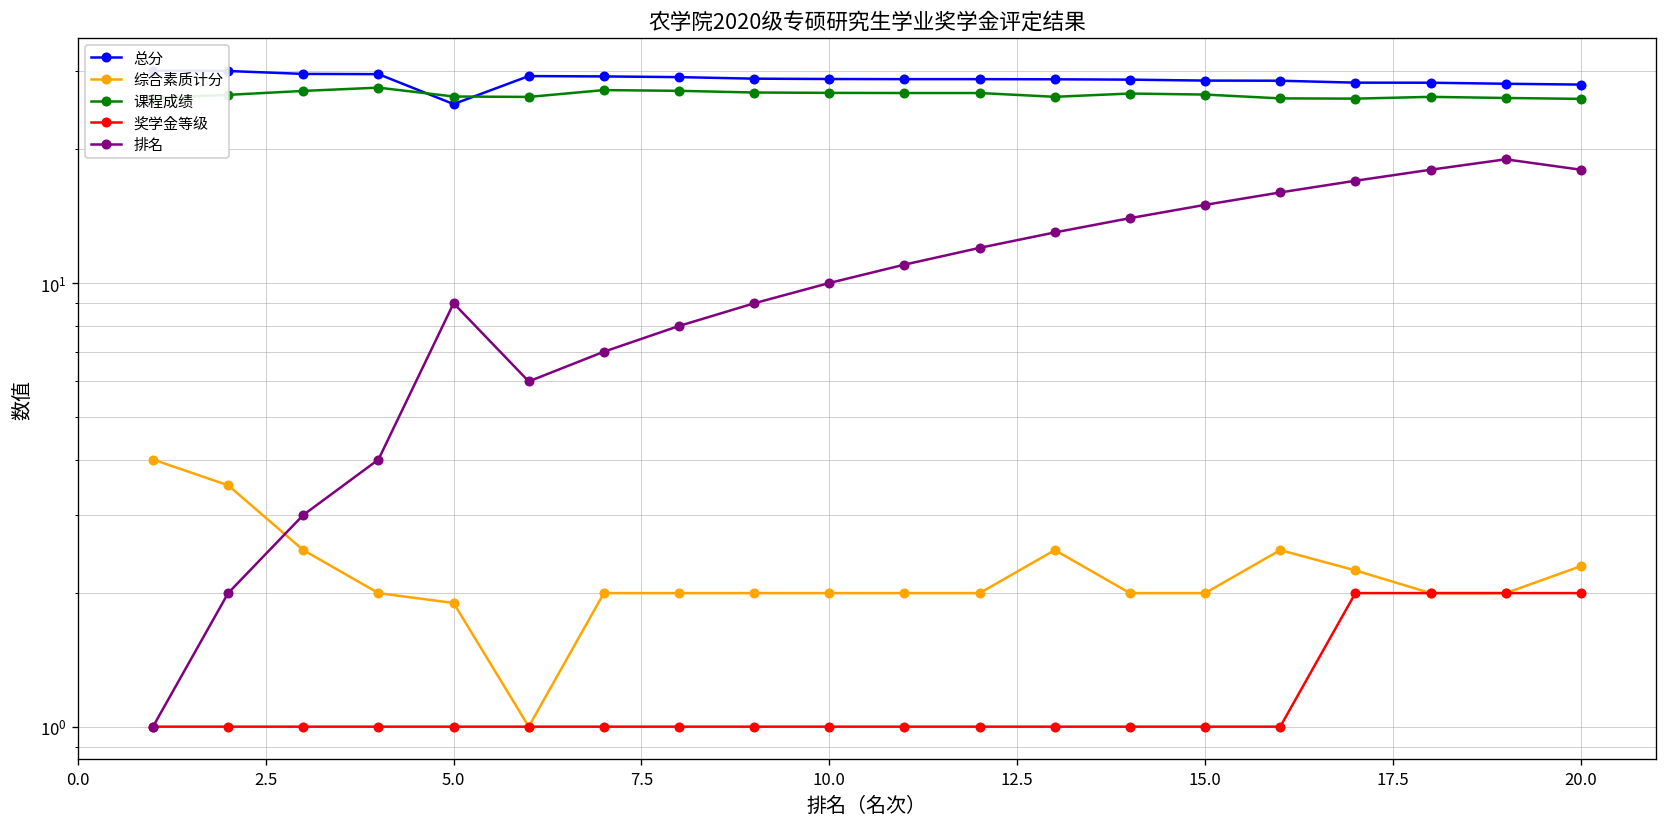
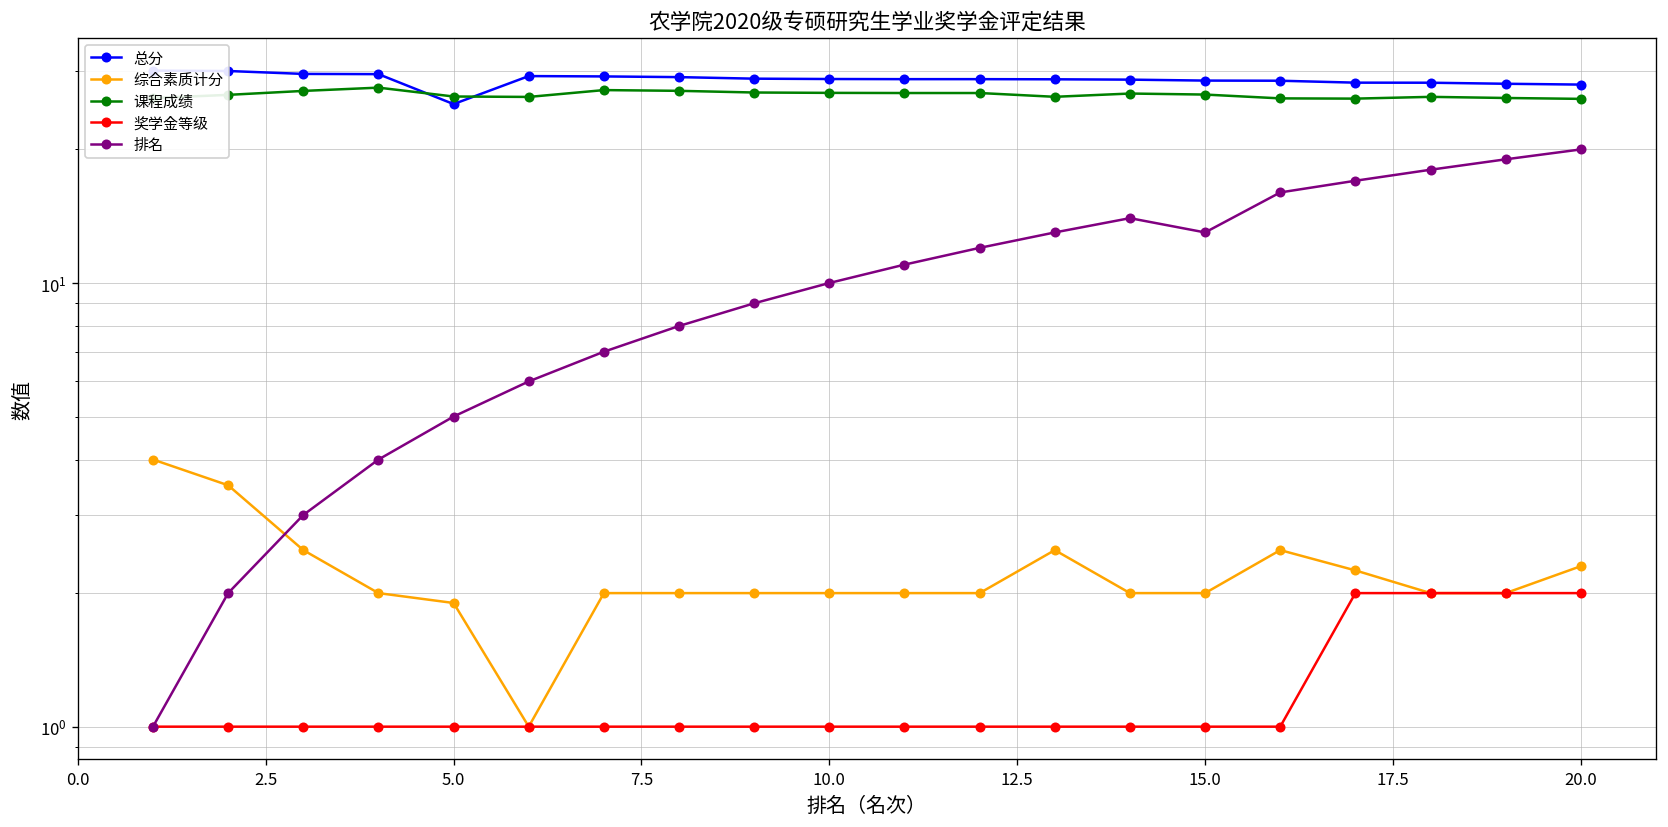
  {
    "总分": {
      "5.0": 25,
      "10.0": 29,
      "15.0": 29,
      "20.0": 28
    },
    "综合素质计分": {
      "5.0": 1.9,
      "10.0": 2,
      "15.0": 2,
      "20.0": 2.3
    },
    "课程成绩": {
      "5.0": 26,
      "10.0": 27,
      "15.0": 27,
      "20.0": 26
    },
    "奖学金等级": {
      "5.0": 1,
      "10.0": 1,
      "15.0": 1,
      "20.0": 2
    },
    "排名": {
-     "5.0": 9,
+     "5.0": 5,
      "10.0": 10,
-     "15.0": 15,
-     "20.0": 18
+     "15.0": 13,
+     "20.0": 20
    }
  }
